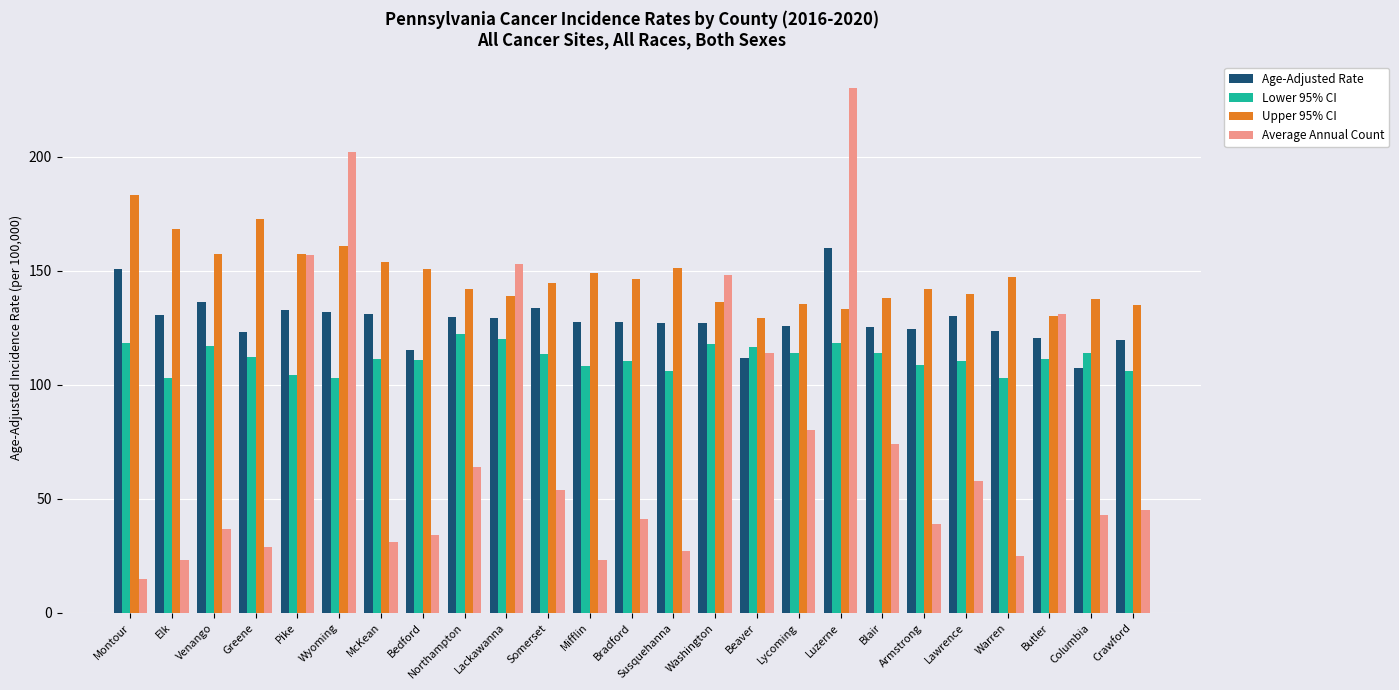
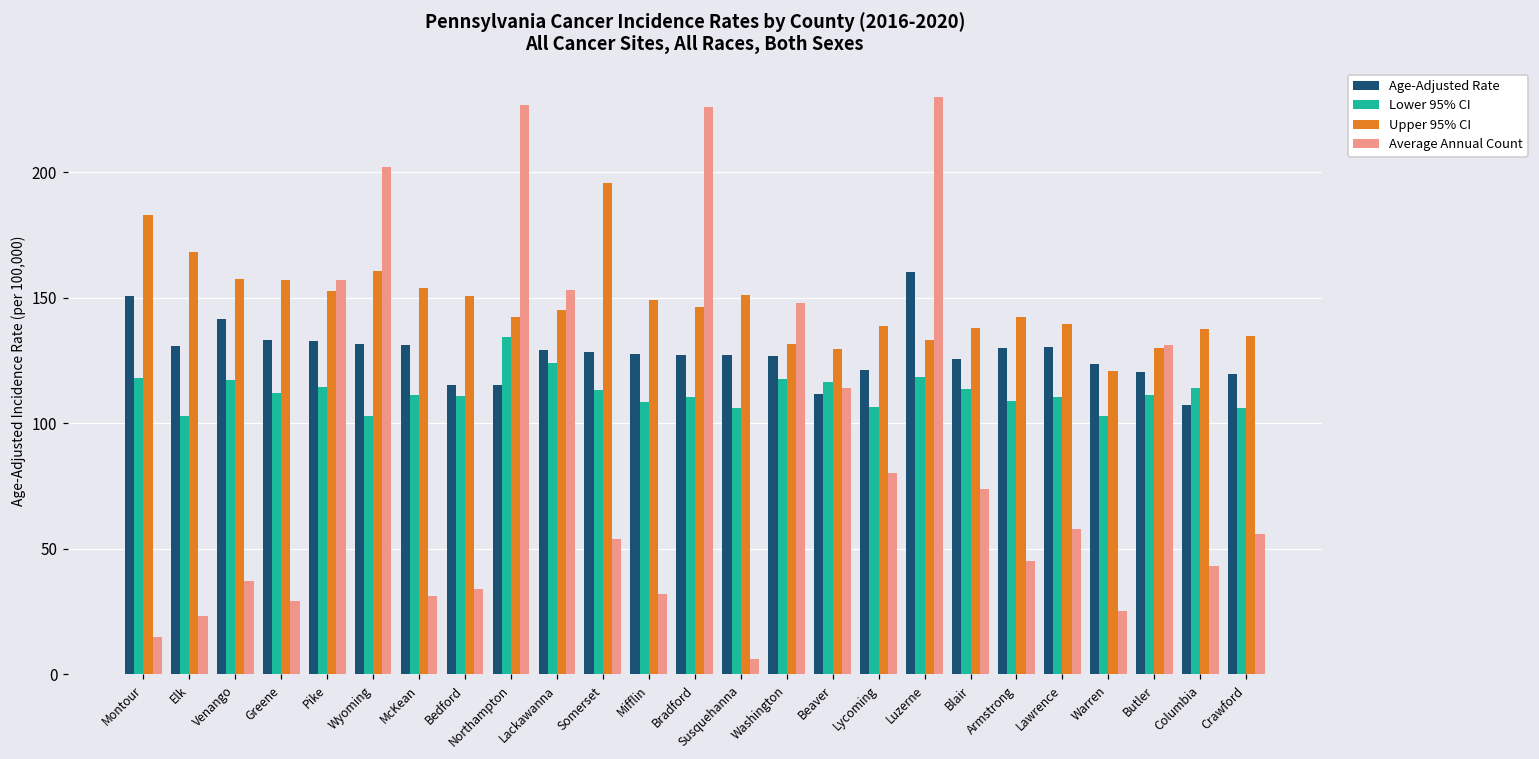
  {
    "Age-Adjusted Rate": {
      "Montour": 151,
      "Elk": 131,
-     "Venango": 136,
-     "Greene": 123,
+     "Venango": 142,
+     "Greene": 133,
      "Pike": 133,
      "Wyoming": 132,
      "McKean": 131,
      "Bedford": 115,
-     "Northampton": 130,
+     "Northampton": 115,
      "Lackawanna": 129,
-     "Somerset": 134,
+     "Somerset": 128,
      "Mifflin": 128,
      "Bradford": 127,
      "Susquehanna": 127,
      "Washington": 127,
      "Beaver": 112,
-     "Lycoming": 126,
+     "Lycoming": 121,
      "Luzerne": 160,
      "Blair": 126,
-     "Armstrong": 125,
+     "Armstrong": 130,
      "Lawrence": 130,
      "Warren": 124,
      "Butler": 120,
      "Columbia": 107,
      "Crawford": 120
    },
    "Lower 95% CI": {
      "Montour": 118,
      "Elk": 103,
      "Venango": 117,
      "Greene": 112,
-     "Pike": 105,
+     "Pike": 115,
      "Wyoming": 103,
      "McKean": 111,
      "Bedford": 111,
-     "Northampton": 122,
-     "Lackawanna": 120,
+     "Northampton": 134,
+     "Lackawanna": 124,
      "Somerset": 113,
      "Mifflin": 108,
      "Bradford": 110,
      "Susquehanna": 106,
      "Washington": 118,
      "Beaver": 117,
-     "Lycoming": 114,
+     "Lycoming": 107,
      "Luzerne": 119,
      "Blair": 114,
      "Armstrong": 109,
      "Lawrence": 110,
      "Warren": 103,
      "Butler": 111,
      "Columbia": 114,
      "Crawford": 106
    },
    "Upper 95% CI": {
      "Montour": 183,
      "Elk": 168,
      "Venango": 158,
-     "Greene": 173,
-     "Pike": 157,
+     "Greene": 157,
+     "Pike": 153,
      "Wyoming": 161,
      "McKean": 154,
      "Bedford": 151,
      "Northampton": 142,
-     "Lackawanna": 139,
-     "Somerset": 145,
+     "Lackawanna": 145,
+     "Somerset": 196,
      "Mifflin": 149,
      "Bradford": 146,
      "Susquehanna": 151,
-     "Washington": 136,
+     "Washington": 131,
      "Beaver": 129,
-     "Lycoming": 135,
+     "Lycoming": 139,
      "Luzerne": 133,
      "Blair": 138,
      "Armstrong": 142,
      "Lawrence": 140,
-     "Warren": 147,
+     "Warren": 121,
      "Butler": 130,
      "Columbia": 137,
      "Crawford": 135
    },
    "Average Annual Count": {
      "Montour": 15,
      "Elk": 23,
      "Venango": 37,
      "Greene": 29,
      "Pike": 157,
      "Wyoming": 202,
      "McKean": 31,
      "Bedford": 34,
-     "Northampton": 64,
+     "Northampton": 227,
      "Lackawanna": 153,
      "Somerset": 54,
-     "Mifflin": 23,
-     "Bradford": 41,
-     "Susquehanna": 27,
+     "Mifflin": 32,
+     "Bradford": 226,
+     "Susquehanna": 6,
      "Washington": 148,
      "Beaver": 114,
      "Lycoming": 80,
      "Luzerne": 230,
      "Blair": 74,
-     "Armstrong": 39,
+     "Armstrong": 45,
      "Lawrence": 58,
      "Warren": 25,
      "Butler": 131,
      "Columbia": 43,
-     "Crawford": 45
+     "Crawford": 56
    }
  }
